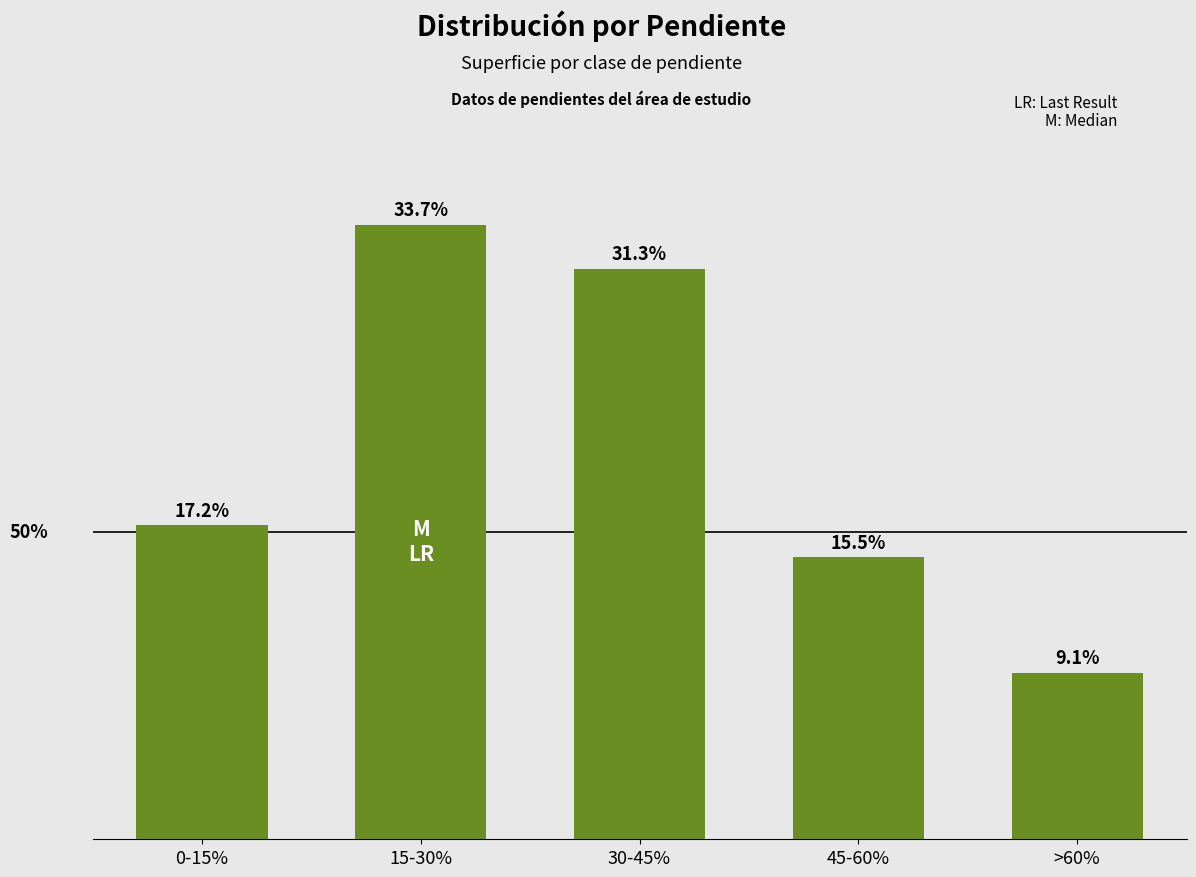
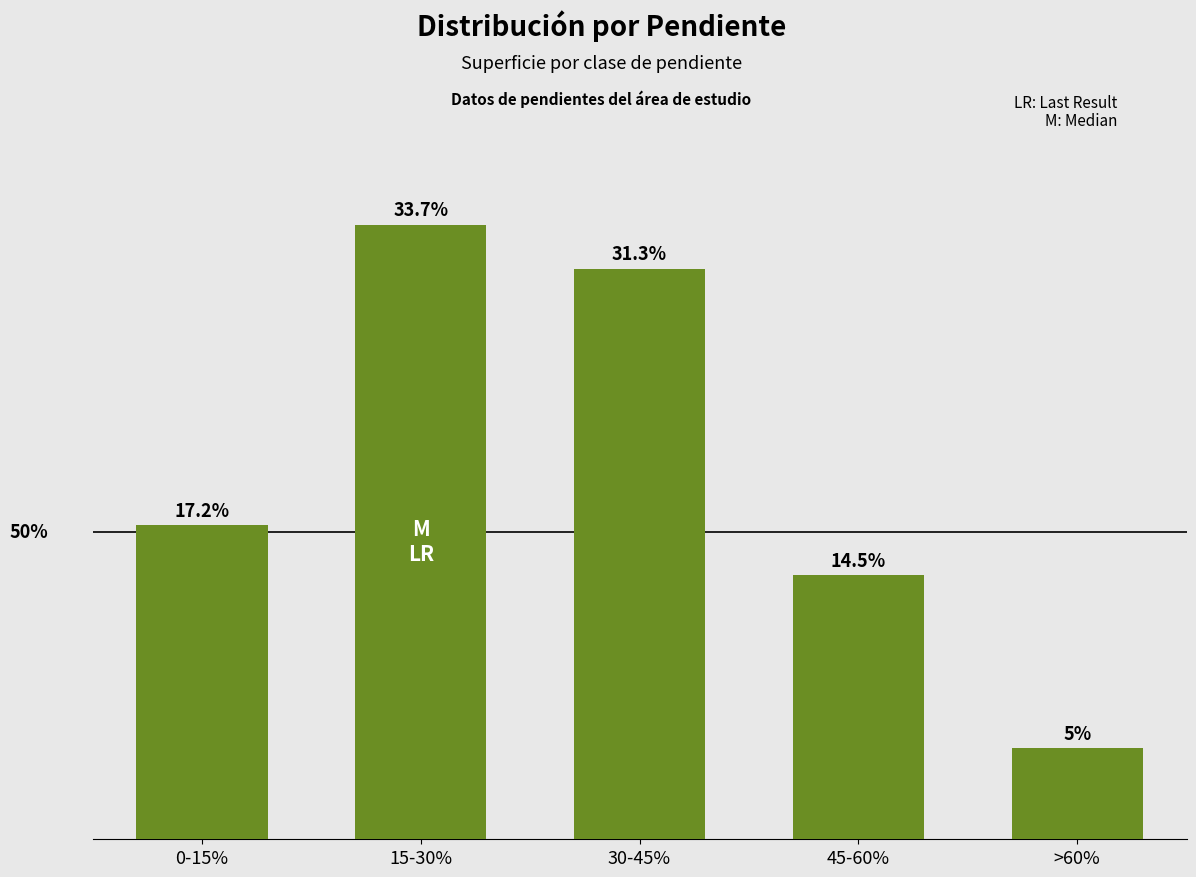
  {
    "0-15%": "17.2%",
    "15-30%": "33.7%",
    "30-45%": "31.3%",
-   "45-60%": "15.5%",
-   ">60%": "9.1%"
+   "45-60%": "14.5%",
+   ">60%": "5%"
  }
